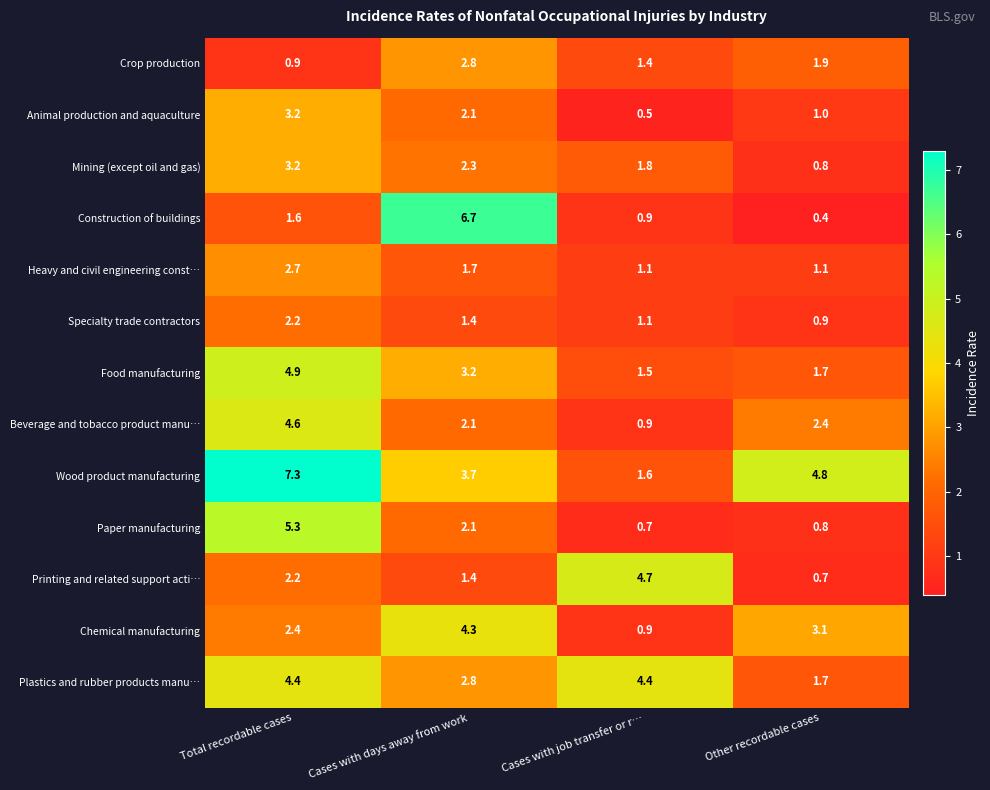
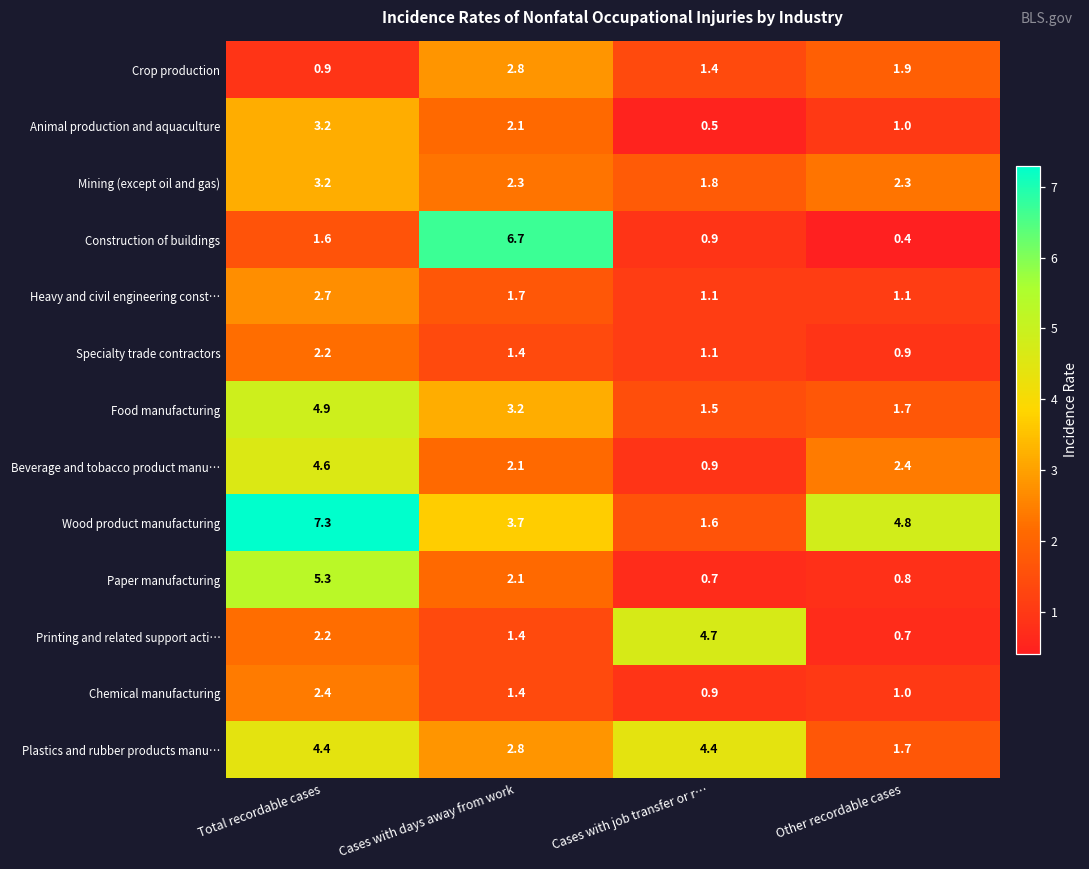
  {
    "Crop production": {
      "Total recordable cases": 0.9,
      "Cases with days away from work": 2.8,
      "Cases with job transfer or r…": 1.4,
      "Other recordable cases": 1.9
    },
    "Animal production and aquaculture": {
      "Total recordable cases": 3.2,
      "Cases with days away from work": 2.1,
      "Cases with job transfer or r…": 0.5,
      "Other recordable cases": 1.0
    },
    "Mining (except oil and gas)": {
      "Total recordable cases": 3.2,
      "Cases with days away from work": 2.3,
      "Cases with job transfer or r…": 1.8,
-     "Other recordable cases": 0.8
+     "Other recordable cases": 2.3
    },
    "Construction of buildings": {
      "Total recordable cases": 1.6,
      "Cases with days away from work": 6.7,
      "Cases with job transfer or r…": 0.9,
      "Other recordable cases": 0.4
    },
    "Heavy and civil engineering const…": {
      "Total recordable cases": 2.7,
      "Cases with days away from work": 1.7,
      "Cases with job transfer or r…": 1.1,
      "Other recordable cases": 1.1
    },
    "Specialty trade contractors": {
      "Total recordable cases": 2.2,
      "Cases with days away from work": 1.4,
      "Cases with job transfer or r…": 1.1,
      "Other recordable cases": 0.9
    },
    "Food manufacturing": {
      "Total recordable cases": 4.9,
      "Cases with days away from work": 3.2,
      "Cases with job transfer or r…": 1.5,
      "Other recordable cases": 1.7
    },
    "Beverage and tobacco product manu…": {
      "Total recordable cases": 4.6,
      "Cases with days away from work": 2.1,
      "Cases with job transfer or r…": 0.9,
      "Other recordable cases": 2.4
    },
    "Wood product manufacturing": {
      "Total recordable cases": 7.3,
      "Cases with days away from work": 3.7,
      "Cases with job transfer or r…": 1.6,
      "Other recordable cases": 4.8
    },
    "Paper manufacturing": {
      "Total recordable cases": 5.3,
      "Cases with days away from work": 2.1,
      "Cases with job transfer or r…": 0.7,
      "Other recordable cases": 0.8
    },
    "Printing and related support acti…": {
      "Total recordable cases": 2.2,
      "Cases with days away from work": 1.4,
      "Cases with job transfer or r…": 4.7,
      "Other recordable cases": 0.7
    },
    "Chemical manufacturing": {
      "Total recordable cases": 2.4,
-     "Cases with days away from work": 4.3,
+     "Cases with days away from work": 1.4,
      "Cases with job transfer or r…": 0.9,
-     "Other recordable cases": 3.1
+     "Other recordable cases": 1.0
    },
    "Plastics and rubber products manu…": {
      "Total recordable cases": 4.4,
      "Cases with days away from work": 2.8,
      "Cases with job transfer or r…": 4.4,
      "Other recordable cases": 1.7
    }
  }
